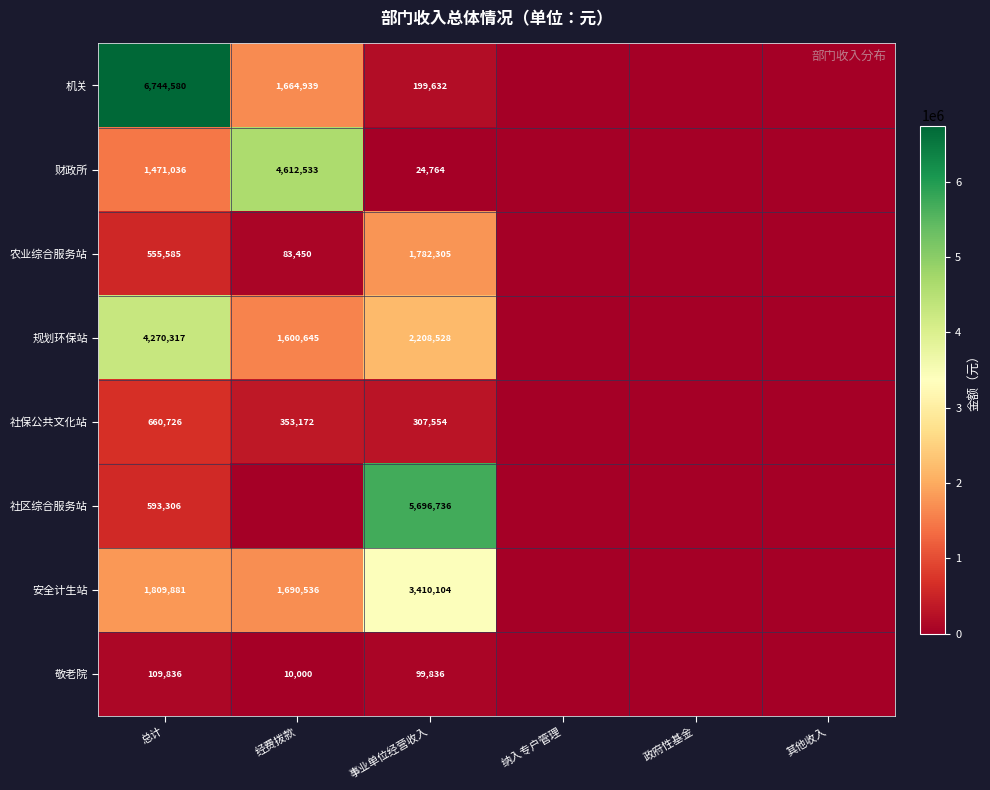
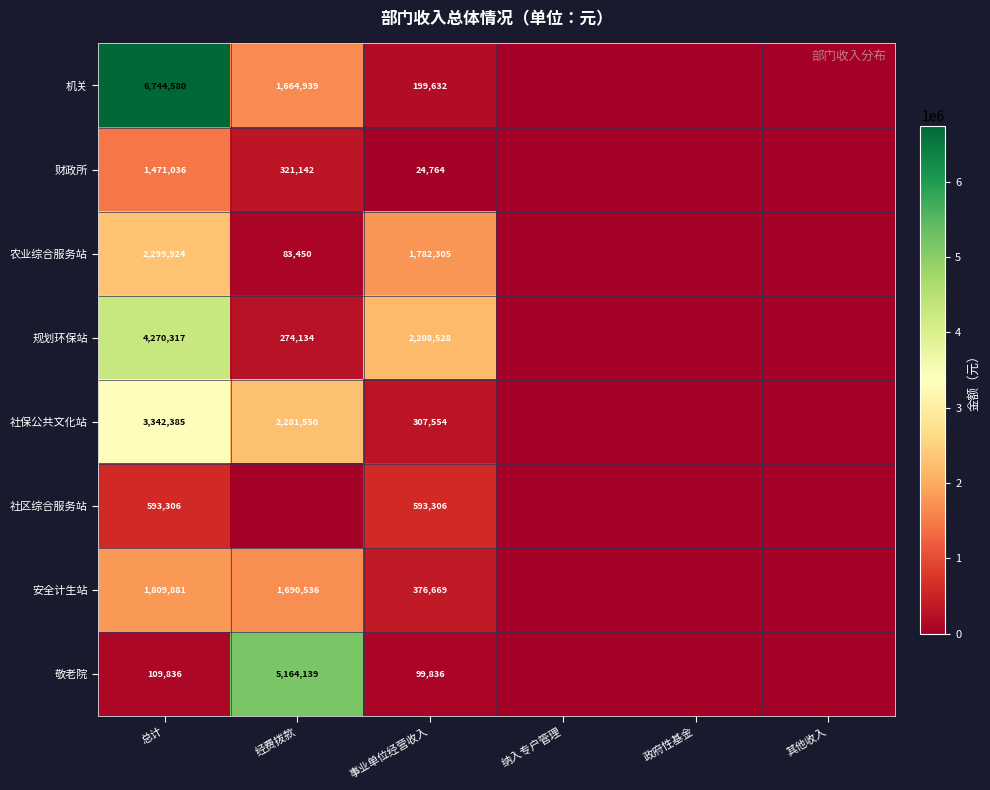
  {
    "机关": {
      "总计": "6,744,580",
      "经费拨款": "1,664,939",
      "事业单位经营收入": "199,632"
    },
    "财政所": {
      "总计": "1,471,036",
-     "经费拨款": "4,612,533",
+     "经费拨款": "321,142",
      "事业单位经营收入": "24,764"
    },
    "农业综合服务站": {
-     "总计": "555,585",
+     "总计": "2,299,924",
      "经费拨款": "83,450",
      "事业单位经营收入": "1,782,305"
    },
    "规划环保站": {
      "总计": "4,270,317",
-     "经费拨款": "1,600,645",
+     "经费拨款": "274,134",
      "事业单位经营收入": "2,208,528"
    },
    "社保公共文化站": {
-     "总计": "660,726",
-     "经费拨款": "353,172",
+     "总计": "3,342,385",
+     "经费拨款": "2,281,550",
      "事业单位经营收入": "307,554"
    },
    "社区综合服务站": {
      "总计": "593,306",
-     "事业单位经营收入": "5,696,736"
+     "事业单位经营收入": "593,306"
    },
    "安全计生站": {
      "总计": "1,809,881",
      "经费拨款": "1,690,536",
-     "事业单位经营收入": "3,410,104"
+     "事业单位经营收入": "376,669"
    },
    "敬老院": {
      "总计": "109,836",
-     "经费拨款": "10,000",
+     "经费拨款": "5,164,139",
      "事业单位经营收入": "99,836"
    }
  }
